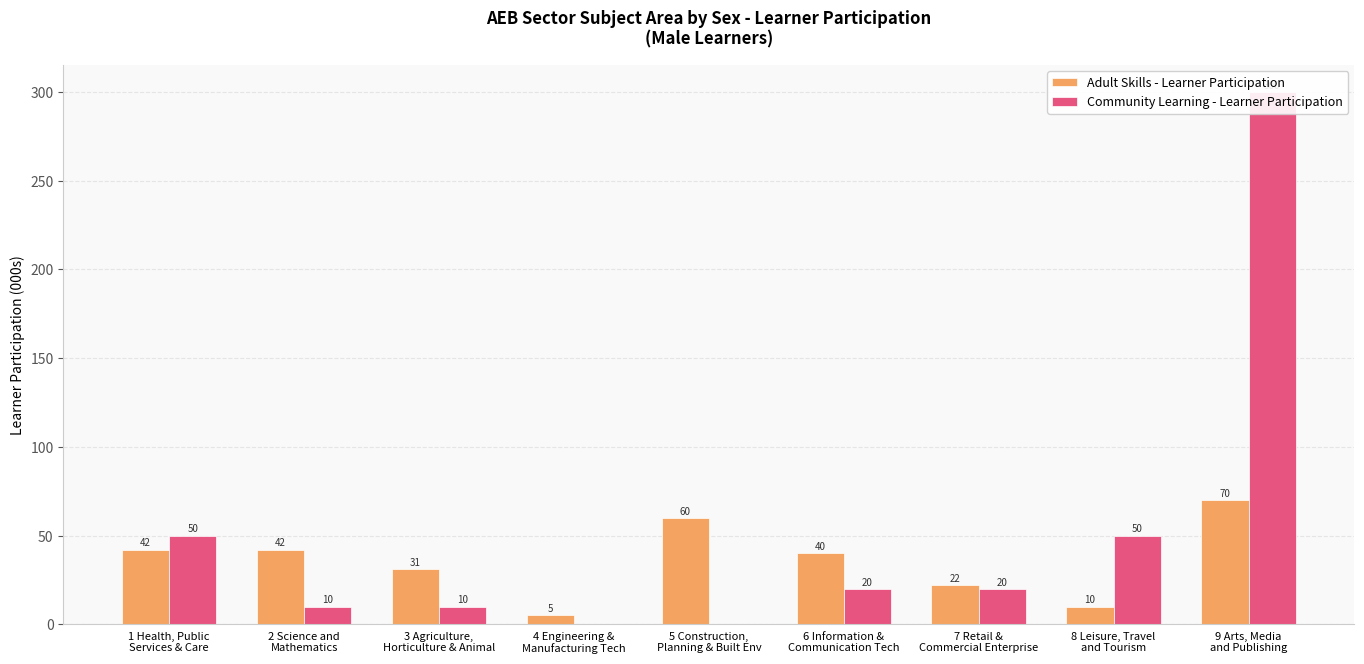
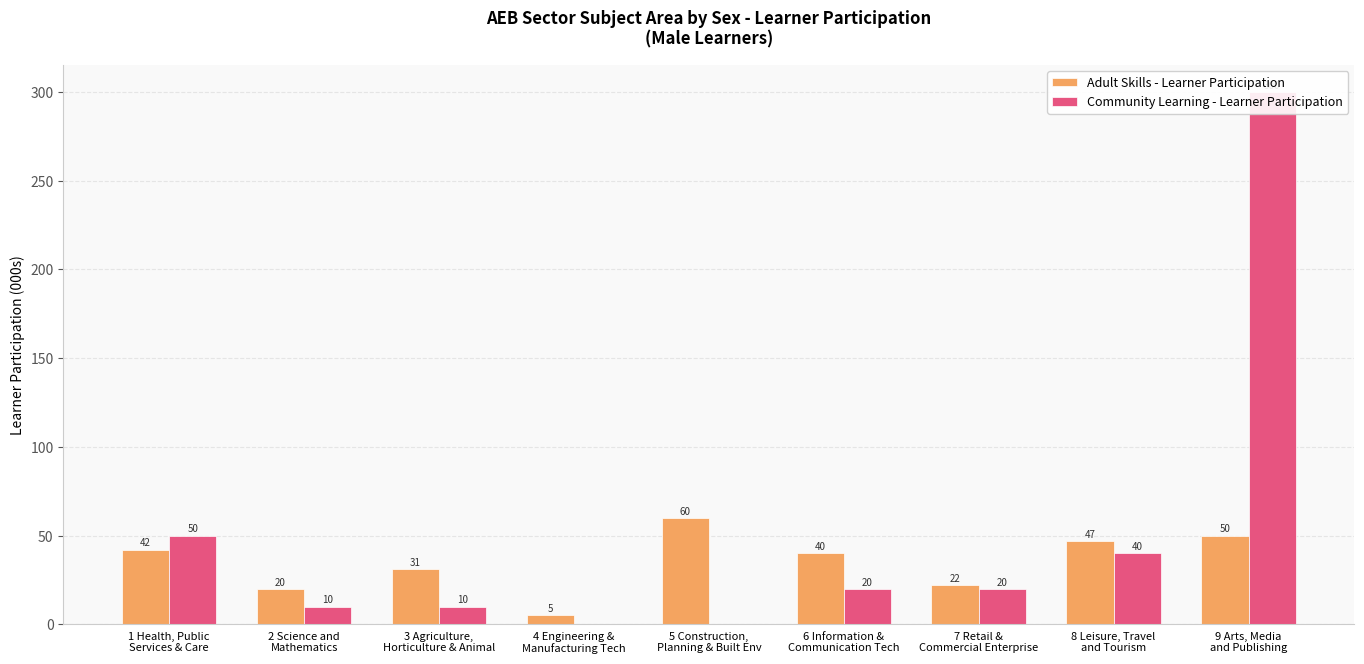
  {
    "Adult Skills - Learner Participation": {
      "1 Health, Public Services & Care": 42,
-     "2 Science and Mathematics": 42,
+     "2 Science and Mathematics": 20,
      "3 Agriculture, Horticulture & Animal": 31,
      "4 Engineering & Manufacturing Tech": 5,
      "5 Construction, Planning & Built Env": 60,
      "6 Information & Communication Tech": 40,
      "7 Retail & Commercial Enterprise": 22,
-     "8 Leisure, Travel and Tourism": 10,
-     "9 Arts, Media and Publishing": 70
+     "8 Leisure, Travel and Tourism": 47,
+     "9 Arts, Media and Publishing": 50
    },
    "Community Learning - Learner Participation": {
      "1 Health, Public Services & Care": 50,
      "2 Science and Mathematics": 10,
      "3 Agriculture, Horticulture & Animal": 10,
      "6 Information & Communication Tech": 20,
      "7 Retail & Commercial Enterprise": 20,
-     "8 Leisure, Travel and Tourism": 50
+     "8 Leisure, Travel and Tourism": 40
    }
  }
